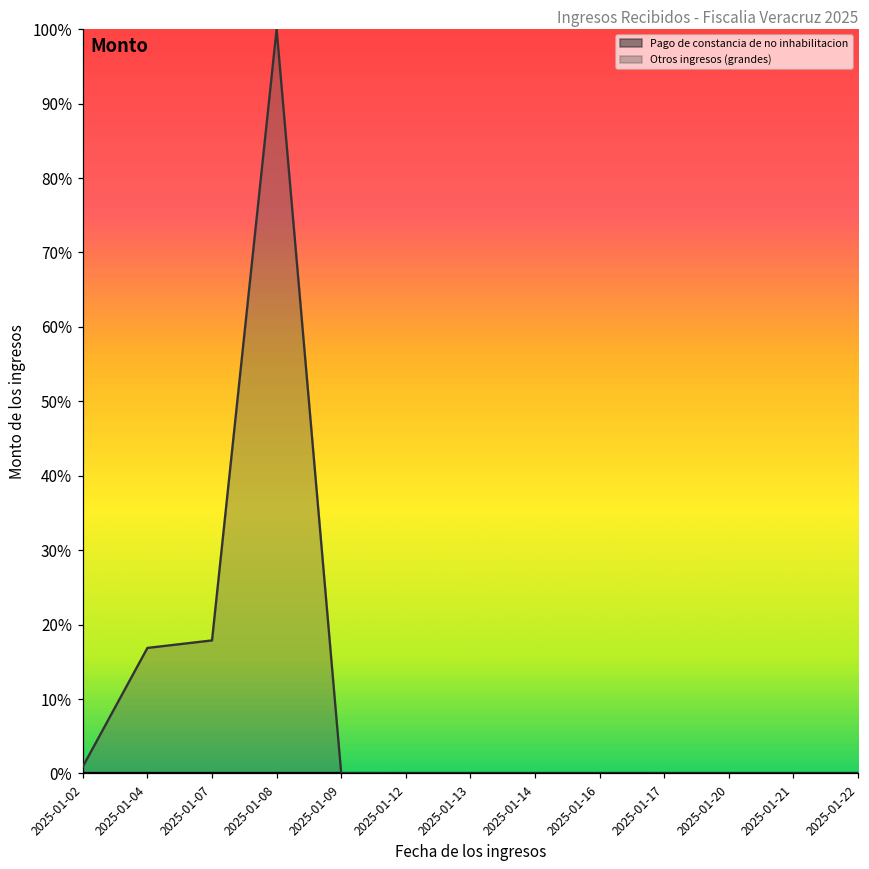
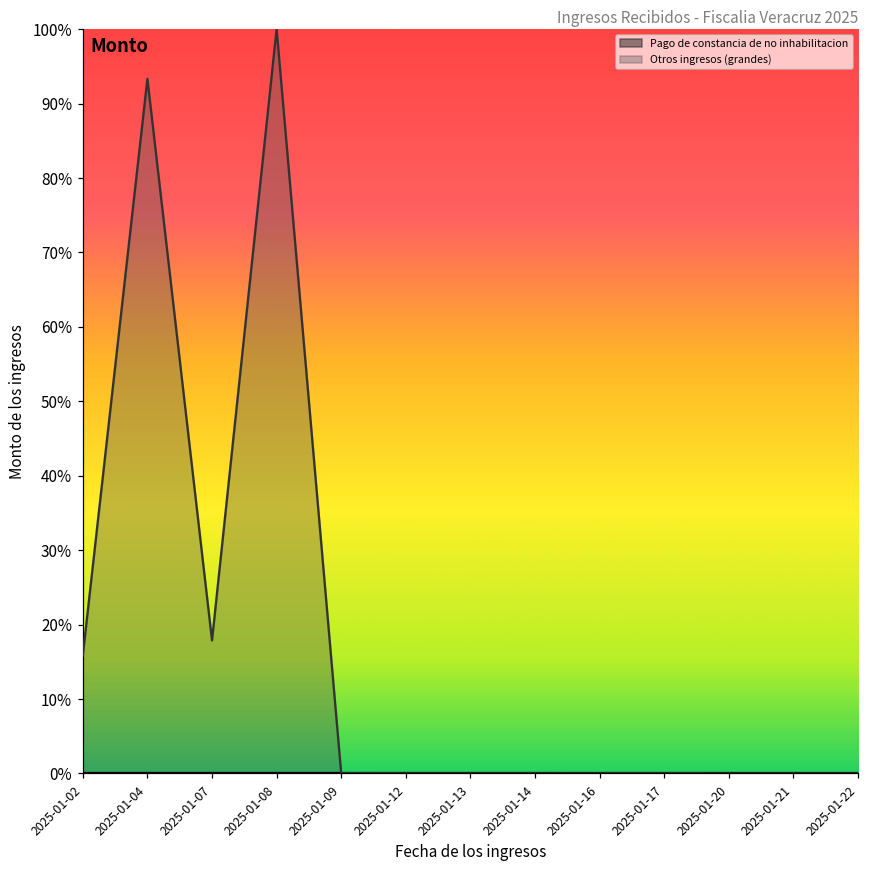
  {
    "Pago de constancia de no inhabilitacion": {
      "2025-01-02": "0%",
      "2025-01-04": "0%",
      "2025-01-07": "0%",
      "2025-01-08": "0%"
    },
    "Otros ingresos (grandes)": {
-     "2025-01-02": "1%",
-     "2025-01-04": "17%",
+     "2025-01-02": "16%",
+     "2025-01-04": "93%",
      "2025-01-07": "18%",
      "2025-01-08": "100%"
    }
  }
